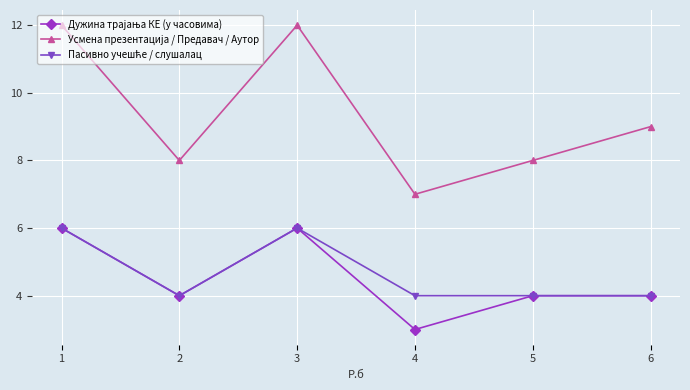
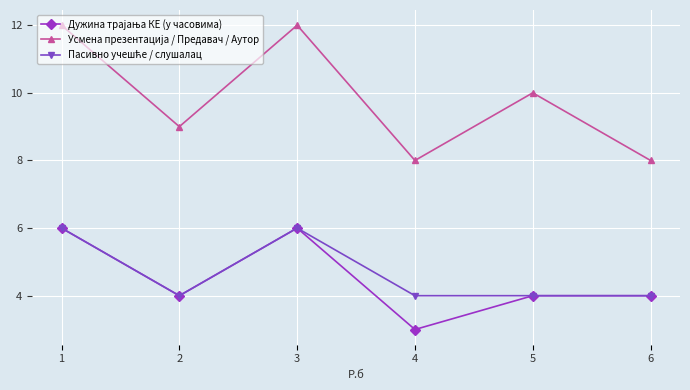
  {
    "Усмена презентација / Предавач / Аутор": {
-     "2": 8,
+     "2": 9,
      "3": 12,
-     "4": 7,
-     "5": 8,
-     "6": 9
+     "4": 8,
+     "5": 10,
+     "6": 8
    }
  }
